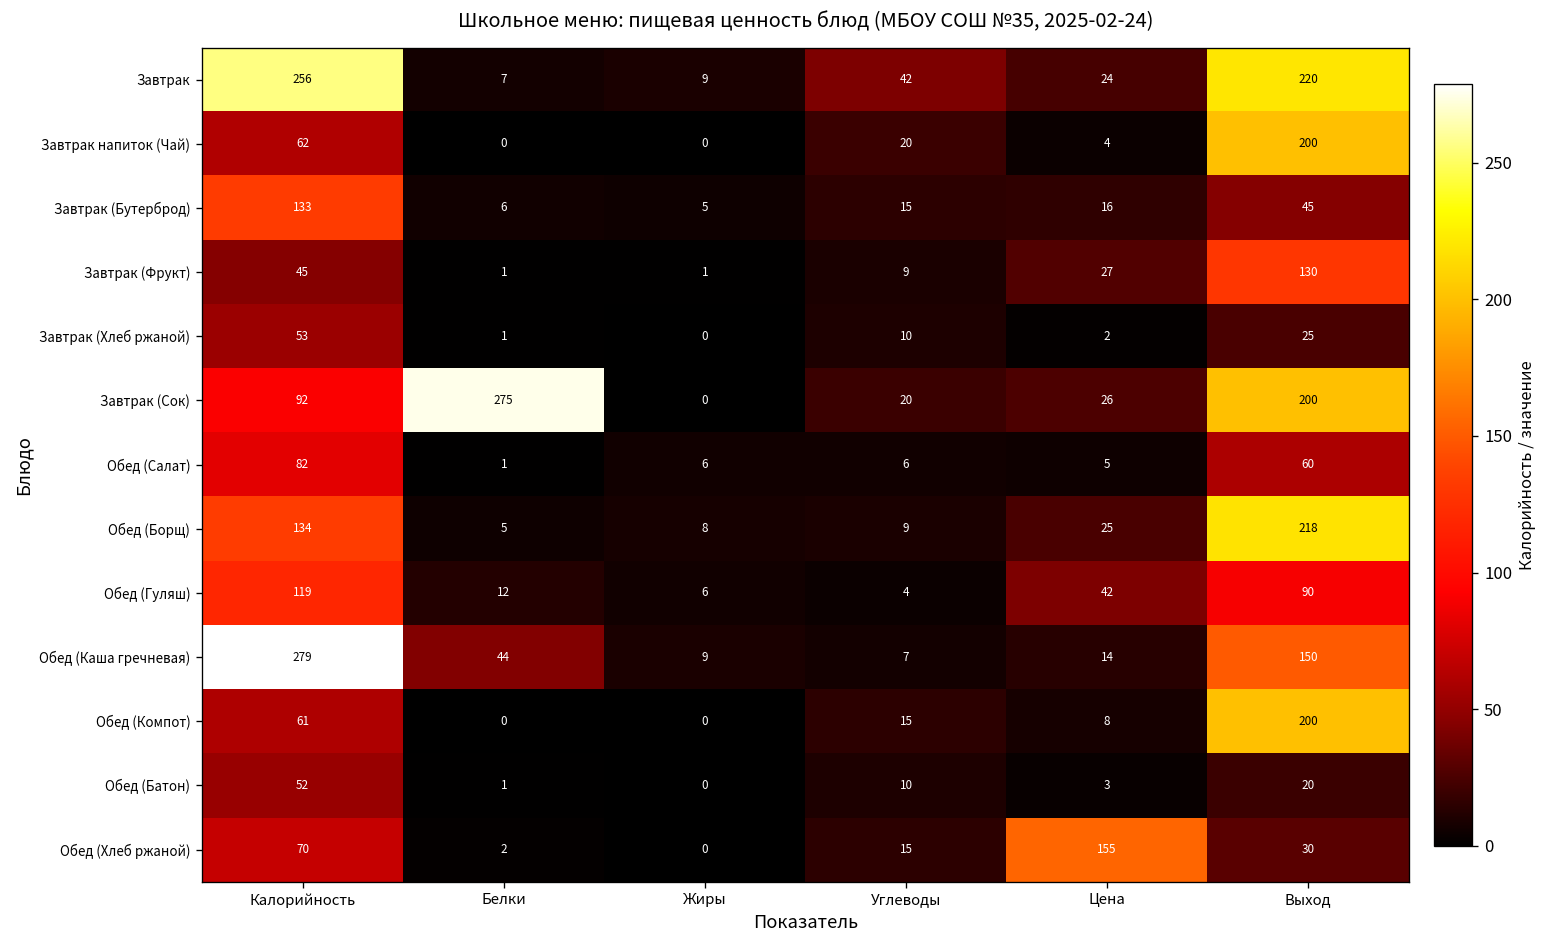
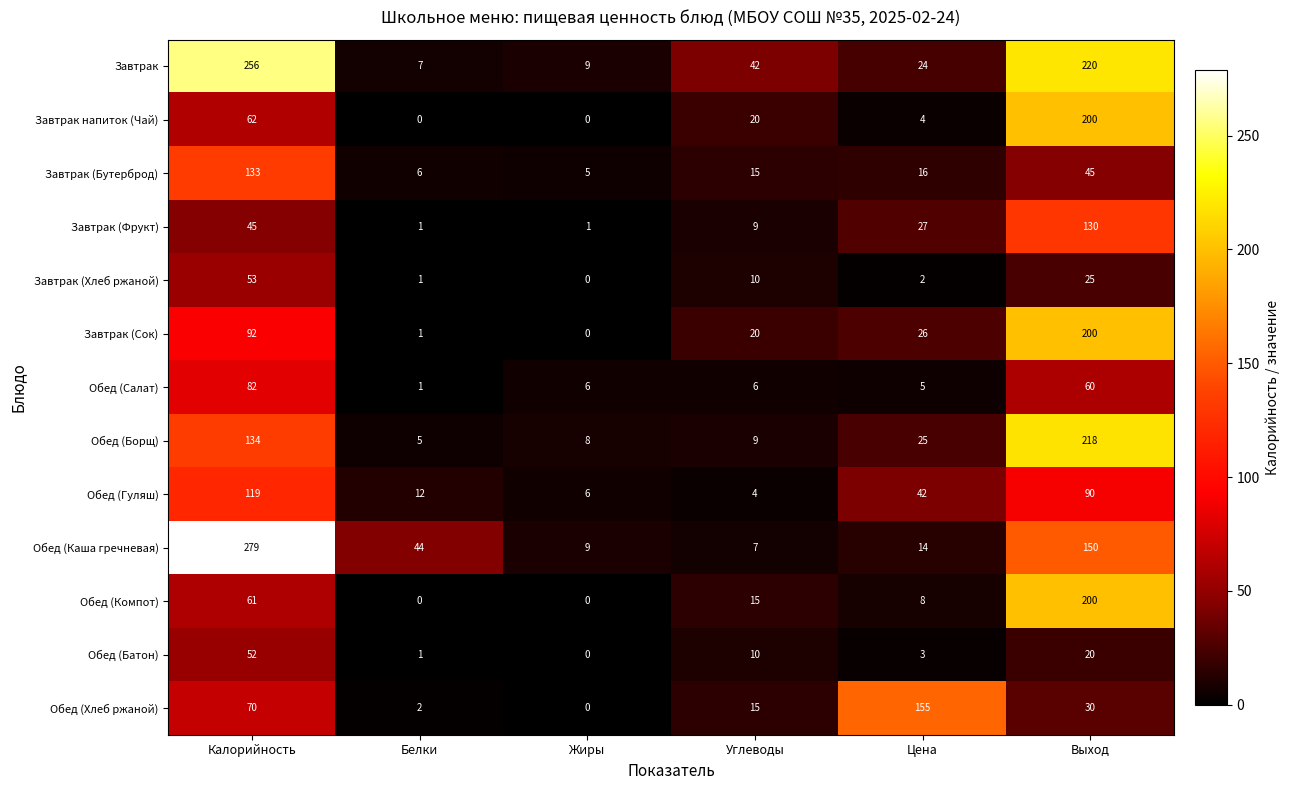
  {
    "Завтрак": {
      "Калорийность": 256,
      "Белки": 7,
      "Жиры": 9,
      "Углеводы": 42,
      "Цена": 24,
      "Выход": 220
    },
    "Завтрак напиток (Чай)": {
      "Калорийность": 62,
      "Белки": 0,
      "Жиры": 0,
      "Углеводы": 20,
      "Цена": 4,
      "Выход": 200
    },
    "Завтрак (Бутерброд)": {
      "Калорийность": 133,
      "Белки": 6,
      "Жиры": 5,
      "Углеводы": 15,
      "Цена": 16,
      "Выход": 45
    },
    "Завтрак (Фрукт)": {
      "Калорийность": 45,
      "Белки": 1,
      "Жиры": 1,
      "Углеводы": 9,
      "Цена": 27,
      "Выход": 130
    },
    "Завтрак (Хлеб ржаной)": {
      "Калорийность": 53,
      "Белки": 1,
      "Жиры": 0,
      "Углеводы": 10,
      "Цена": 2,
      "Выход": 25
    },
    "Завтрак (Сок)": {
      "Калорийность": 92,
-     "Белки": 275,
+     "Белки": 1,
      "Жиры": 0,
      "Углеводы": 20,
      "Цена": 26,
      "Выход": 200
    },
    "Обед (Салат)": {
      "Калорийность": 82,
      "Белки": 1,
      "Жиры": 6,
      "Углеводы": 6,
      "Цена": 5,
      "Выход": 60
    },
    "Обед (Борщ)": {
      "Калорийность": 134,
      "Белки": 5,
      "Жиры": 8,
      "Углеводы": 9,
      "Цена": 25,
      "Выход": 218
    },
    "Обед (Гуляш)": {
      "Калорийность": 119,
      "Белки": 12,
      "Жиры": 6,
      "Углеводы": 4,
      "Цена": 42,
      "Выход": 90
    },
    "Обед (Каша гречневая)": {
      "Калорийность": 279,
      "Белки": 44,
      "Жиры": 9,
      "Углеводы": 7,
      "Цена": 14,
      "Выход": 150
    },
    "Обед (Компот)": {
      "Калорийность": 61,
      "Белки": 0,
      "Жиры": 0,
      "Углеводы": 15,
      "Цена": 8,
      "Выход": 200
    },
    "Обед (Батон)": {
      "Калорийность": 52,
      "Белки": 1,
      "Жиры": 0,
      "Углеводы": 10,
      "Цена": 3,
      "Выход": 20
    },
    "Обед (Хлеб ржаной)": {
      "Калорийность": 70,
      "Белки": 2,
      "Жиры": 0,
      "Углеводы": 15,
      "Цена": 155,
      "Выход": 30
    }
  }
